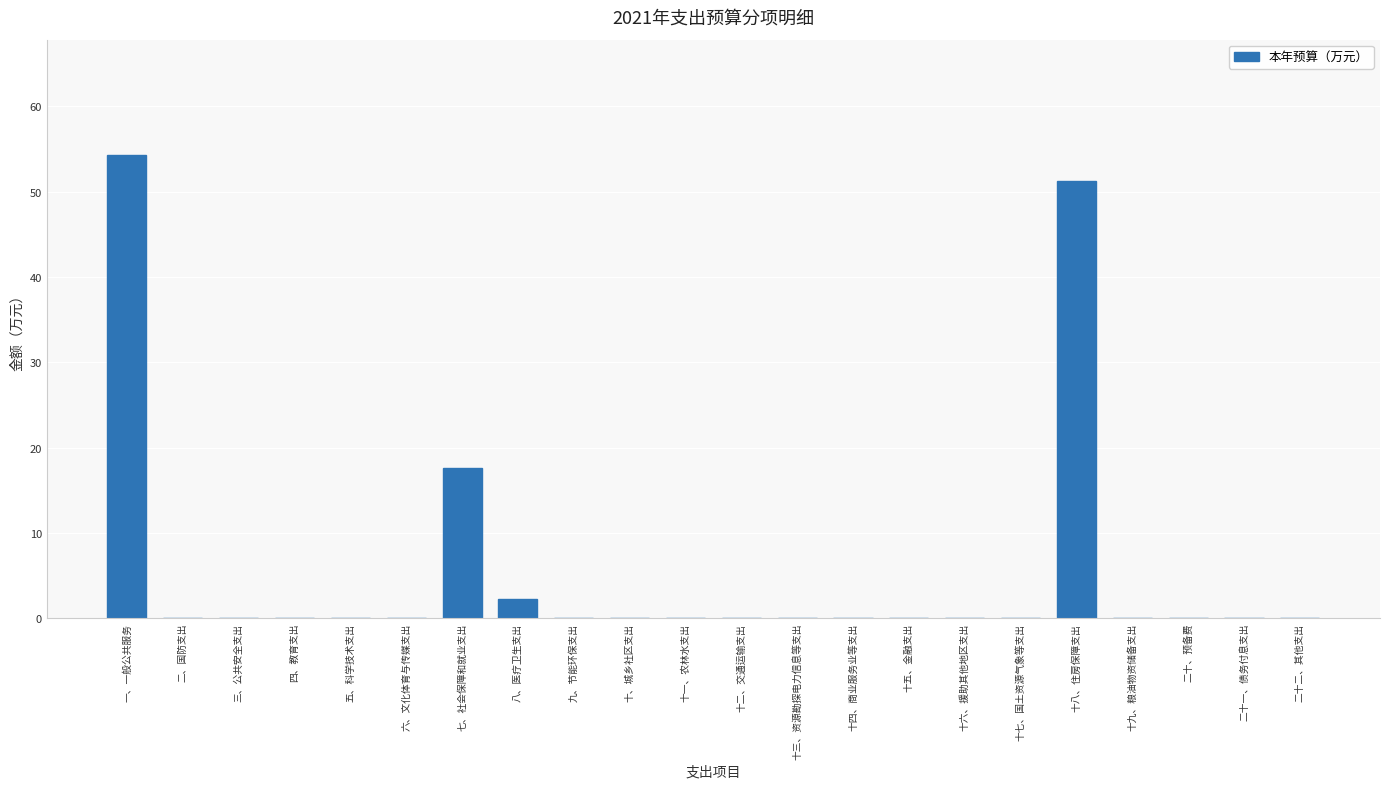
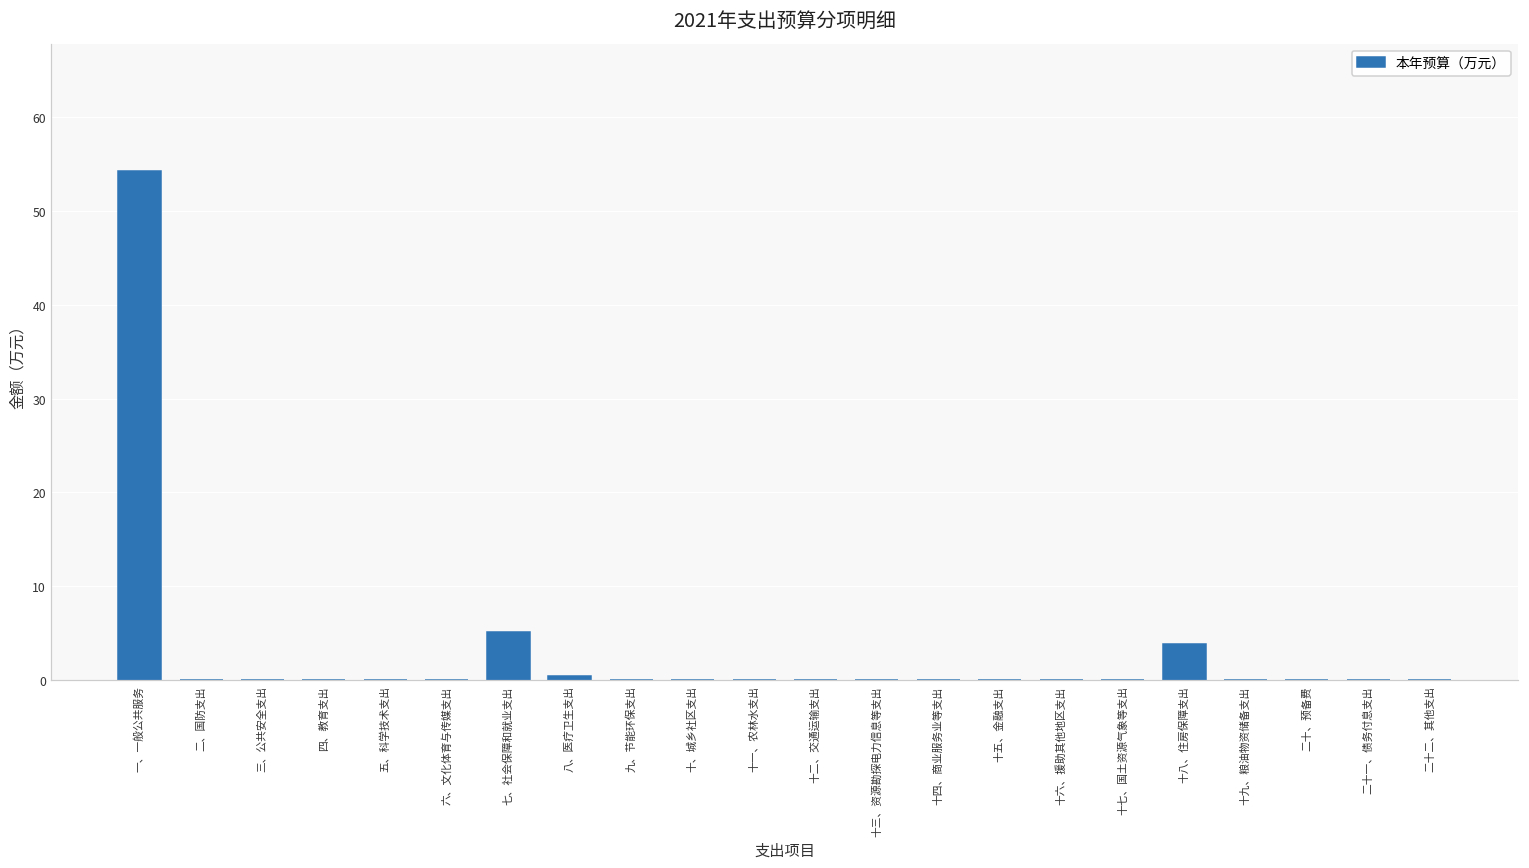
  {
    "一、一般公共服务": 54,
    "二、国防支出": 0,
    "三、公共安全支出": 0,
    "四、教育支出": 0,
    "五、科学技术支出": 0,
    "六、文化体育与传媒支出": 0,
-   "七、社会保障和就业支出": 18,
-   "八、医疗卫生支出": 2,
+   "七、社会保障和就业支出": 5,
+   "八、医疗卫生支出": 0,
    "九、节能环保支出": 0,
    "十、城乡社区支出": 0,
    "十一、农林水支出": 0,
    "十二、交通运输支出": 0,
    "十三、资源勘探电力信息等支出": 0,
    "十四、商业服务业等支出": 0,
    "十五、金融支出": 0,
    "十六、援助其他地区支出": 0,
    "十七、国土资源气象等支出": 0,
-   "十八、住房保障支出": 51,
+   "十八、住房保障支出": 4,
    "十九、粮油物资储备支出": 0,
    "二十、预备费": 0,
    "二十一、债务付息支出": 0,
    "二十二、其他支出": 0
  }
